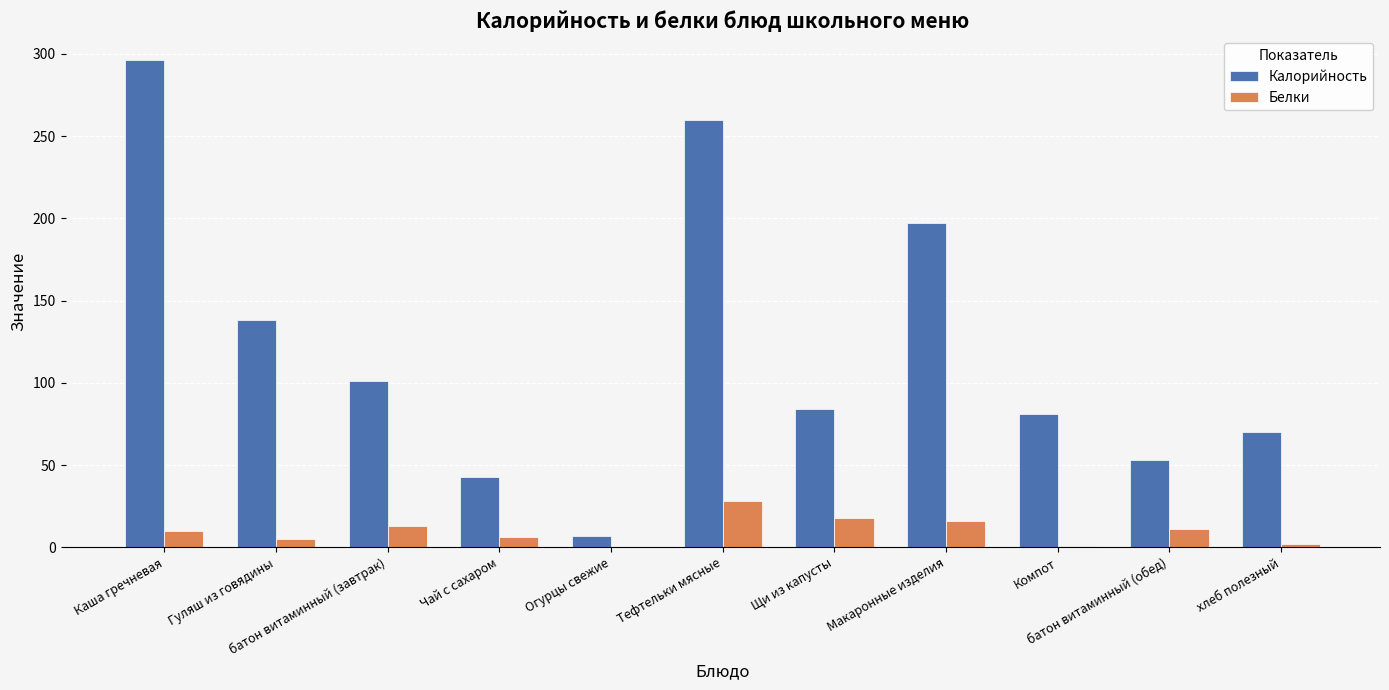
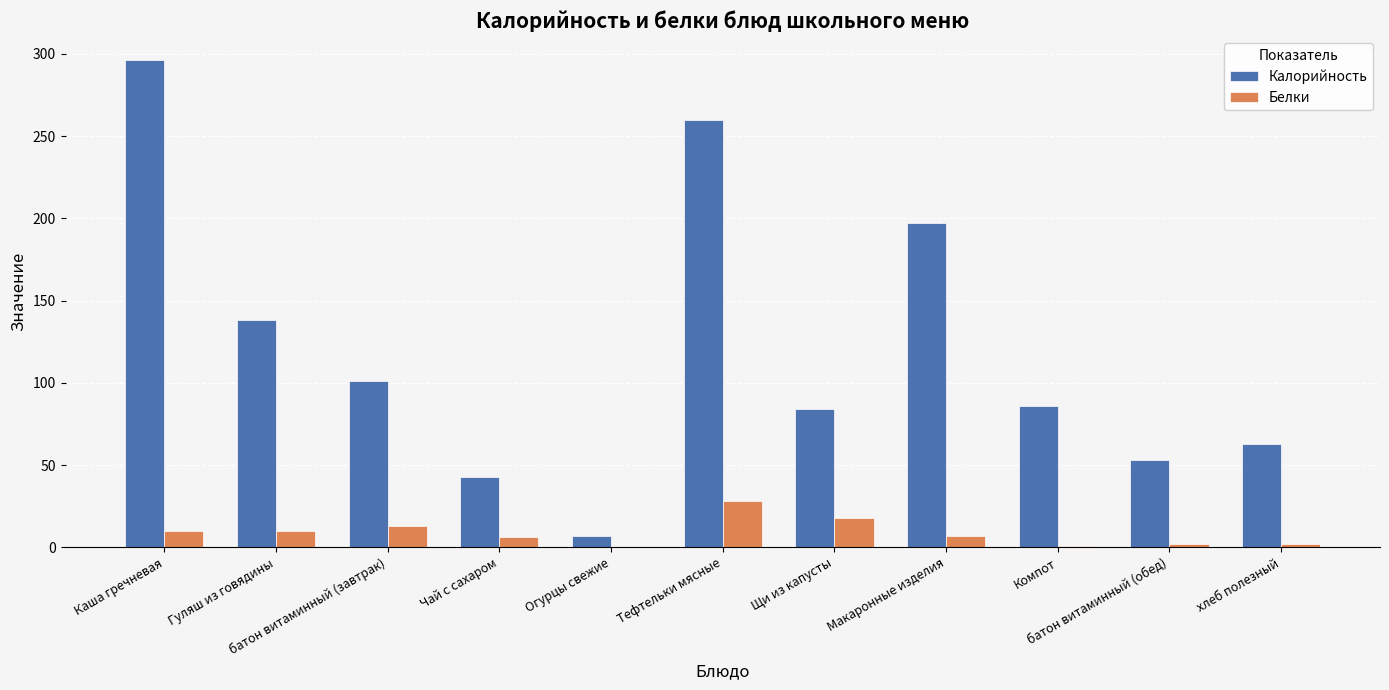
  {
    "Калорийность": {
      "Каша гречневая": 296,
      "Гуляш из говядины": 138,
      "батон витаминный (завтрак)": 101,
      "Чай с сахаром": 43,
      "Огурцы свежие": 7,
      "Тефтельки мясные": 260,
      "Щи из капусты": 84,
      "Макаронные изделия": 197,
-     "Компот": 81,
+     "Компот": 86,
      "батон витаминный (обед)": 53,
-     "хлеб полезный": 70
+     "хлеб полезный": 63
    },
    "Белки": {
      "Каша гречневая": 10,
-     "Гуляш из говядины": 5,
+     "Гуляш из говядины": 10,
      "батон витаминный (завтрак)": 13,
      "Чай с сахаром": 6,
      "Огурцы свежие": 0,
      "Тефтельки мясные": 28,
      "Щи из капусты": 18,
-     "Макаронные изделия": 16,
-     "батон витаминный (обед)": 11,
+     "Макаронные изделия": 7,
+     "батон витаминный (обед)": 2,
      "хлеб полезный": 2
    }
  }
